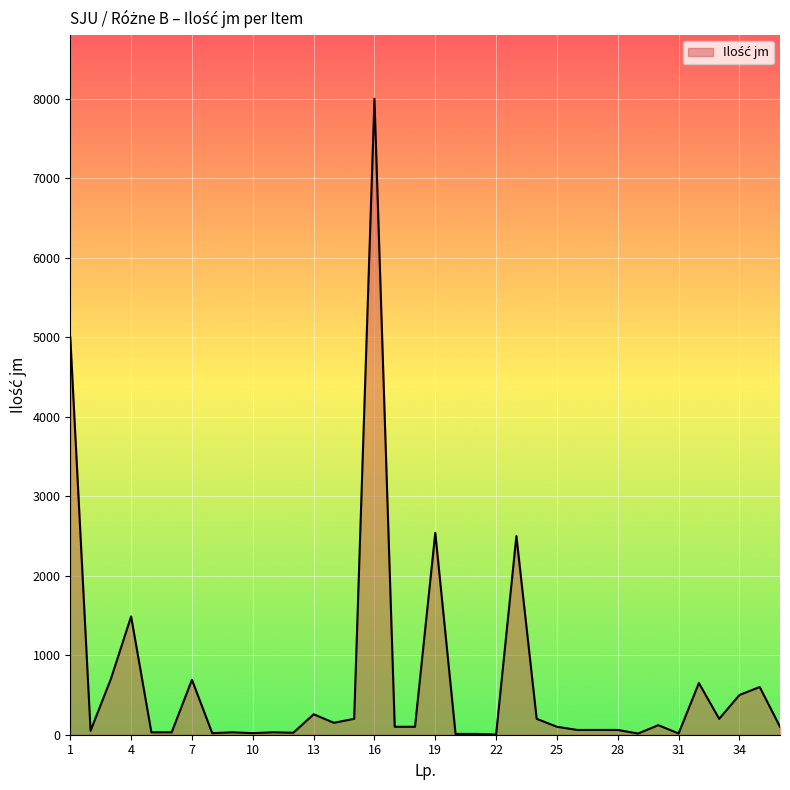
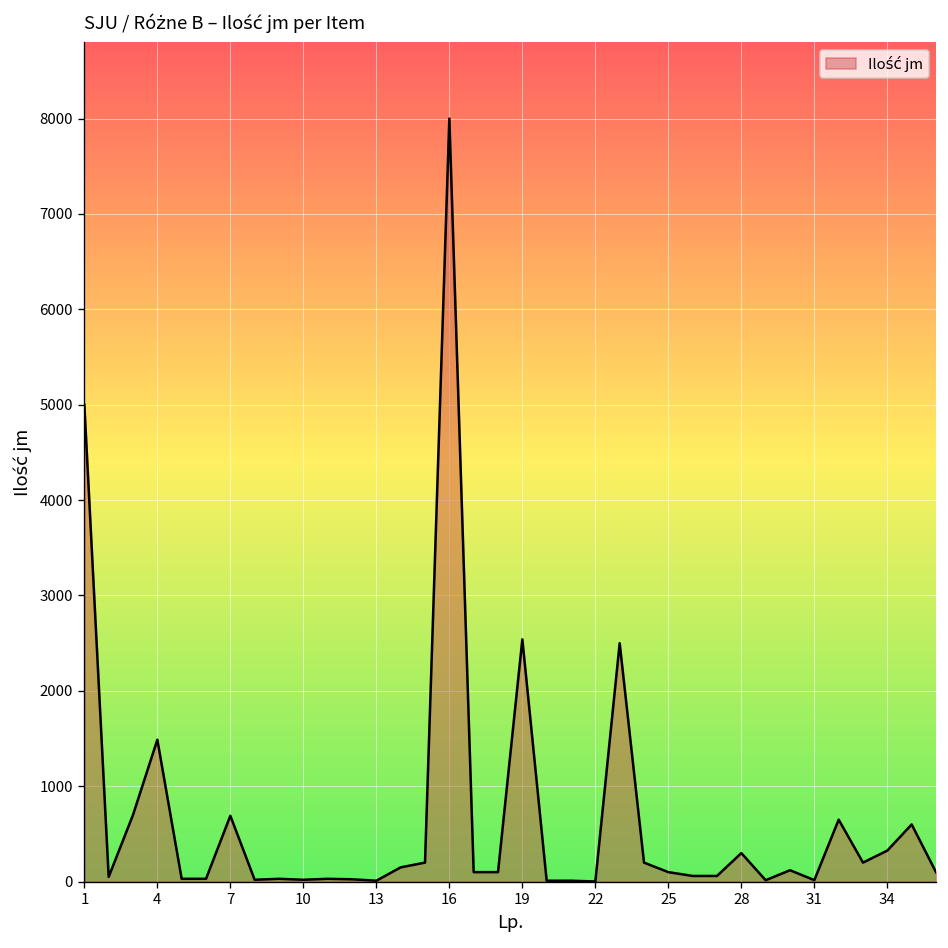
  {
    "1": 5000,
    "4": 1500,
    "7": 700,
    "10": 0,
-   "13": 300,
+   "13": 0,
    "16": 8000,
    "19": 2500,
    "22": 0,
    "25": 100,
-   "28": 100,
+   "28": 300,
    "31": 0,
-   "34": 500
+   "34": 300
  }
